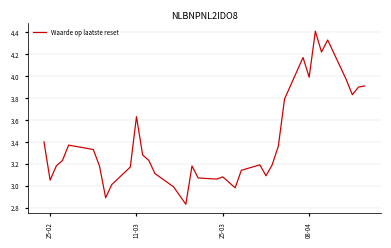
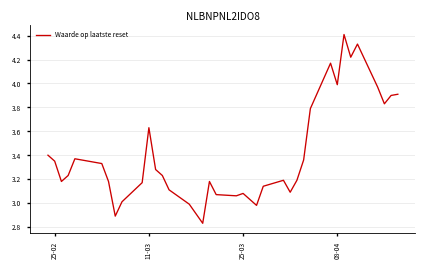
  {
-   "25-02": 3.1,
+   "25-02": 3.4,
    "11-03": 3.6,
    "25-03": 3.1,
    "08-04": 4.0
  }
